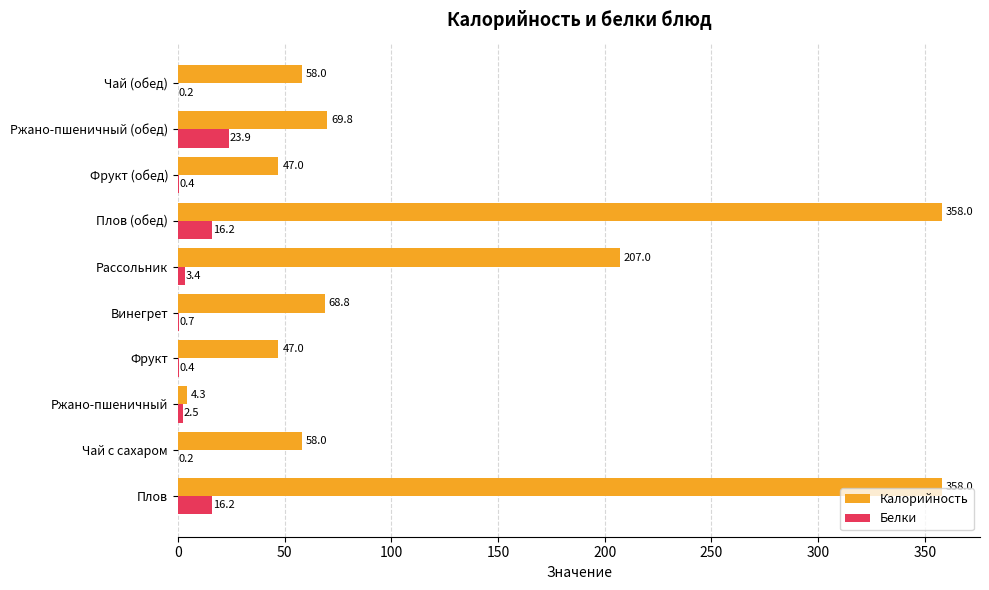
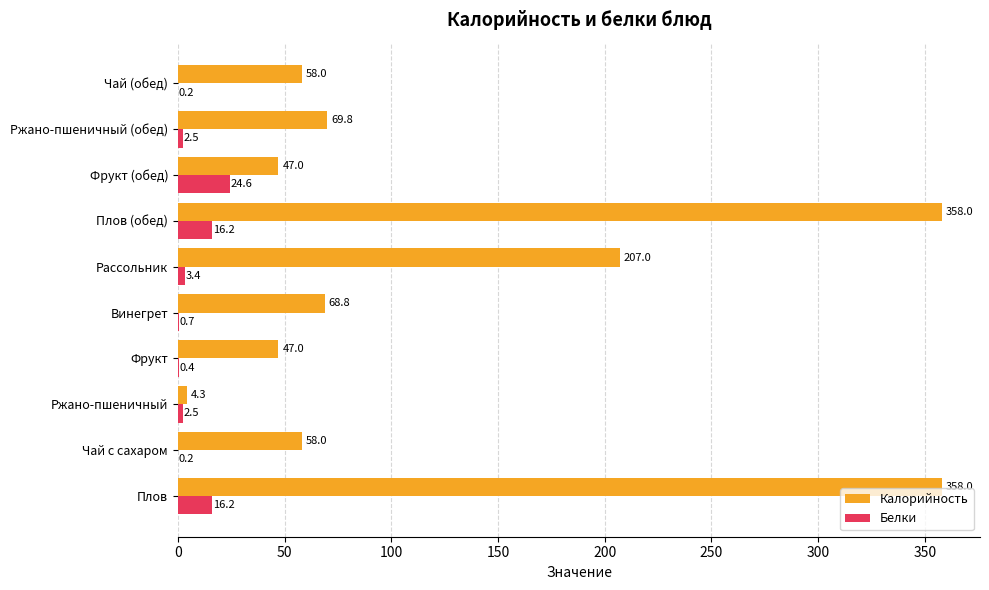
  {
    "Калорийность": {
      "Чай (обед)": 58.0,
      "Ржано-пшеничный (обед)": 69.8,
      "Фрукт (обед)": 47.0,
      "Плов (обед)": 358.0,
      "Рассольник": 207.0,
      "Винегрет": 68.8,
      "Фрукт": 47.0,
      "Ржано-пшеничный": 4.3,
      "Чай с сахаром": 58.0
    },
    "Белки": {
      "Чай (обед)": 0.2,
-     "Ржано-пшеничный (обед)": 23.9,
-     "Фрукт (обед)": 0.4,
+     "Ржано-пшеничный (обед)": 2.5,
+     "Фрукт (обед)": 24.6,
      "Плов (обед)": 16.2,
      "Рассольник": 3.4,
      "Винегрет": 0.7,
      "Фрукт": 0.4,
      "Ржано-пшеничный": 2.5,
      "Чай с сахаром": 0.2,
      "Плов": 16.2
    }
  }
